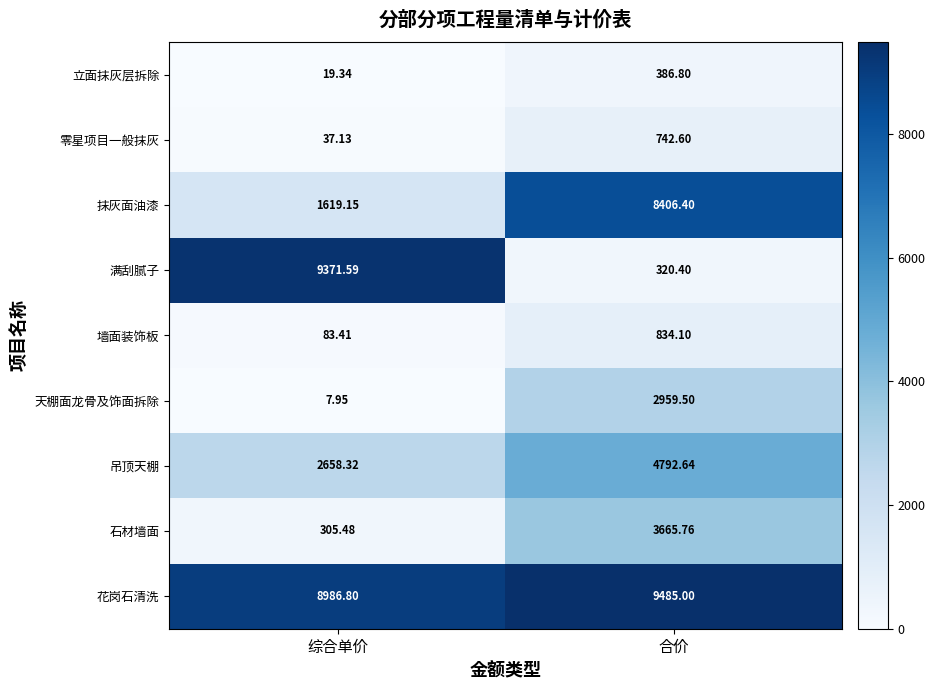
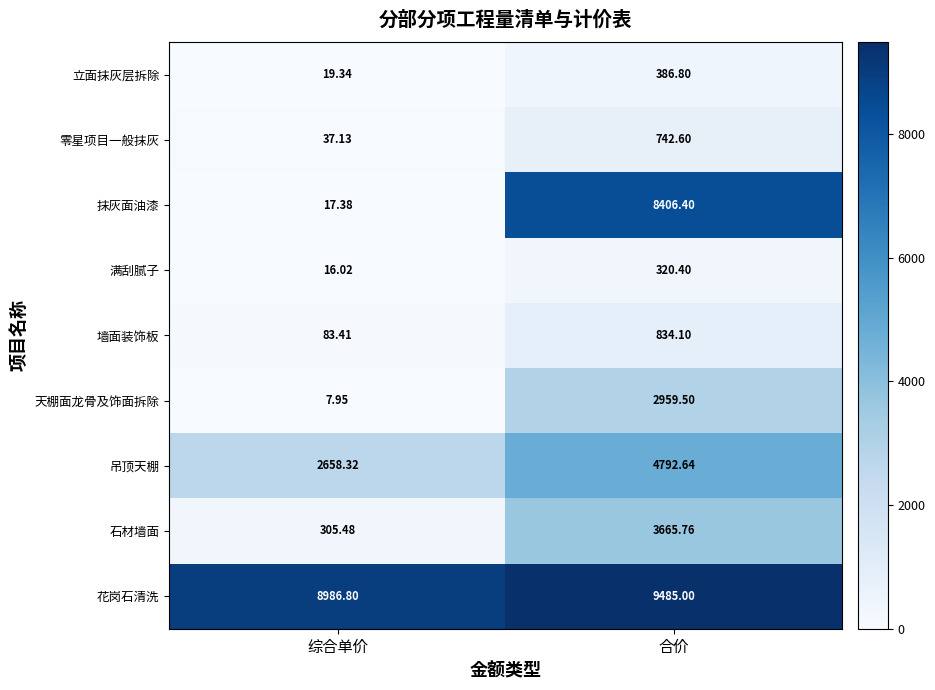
  {
    "立面抹灰层拆除": {
      "综合单价": 19.34,
      "合价": 386.80
    },
    "零星项目一般抹灰": {
      "综合单价": 37.13,
      "合价": 742.60
    },
    "抹灰面油漆": {
-     "综合单价": 1619.15,
+     "综合单价": 17.38,
      "合价": 8406.40
    },
    "满刮腻子": {
-     "综合单价": 9371.59,
+     "综合单价": 16.02,
      "合价": 320.40
    },
    "墙面装饰板": {
      "综合单价": 83.41,
      "合价": 834.10
    },
    "天棚面龙骨及饰面拆除": {
      "综合单价": 7.95,
      "合价": 2959.50
    },
    "吊顶天棚": {
      "综合单价": 2658.32,
      "合价": 4792.64
    },
    "石材墙面": {
      "综合单价": 305.48,
      "合价": 3665.76
    },
    "花岗石清洗": {
      "综合单价": 8986.80,
      "合价": 9485.00
    }
  }
